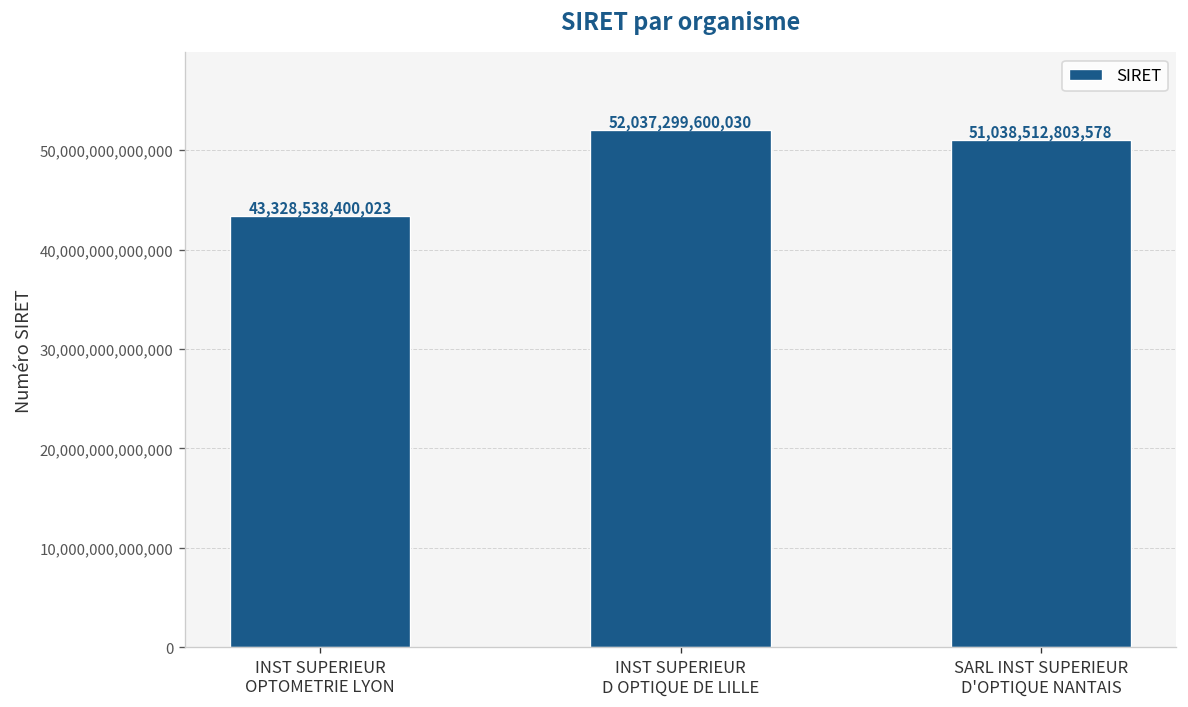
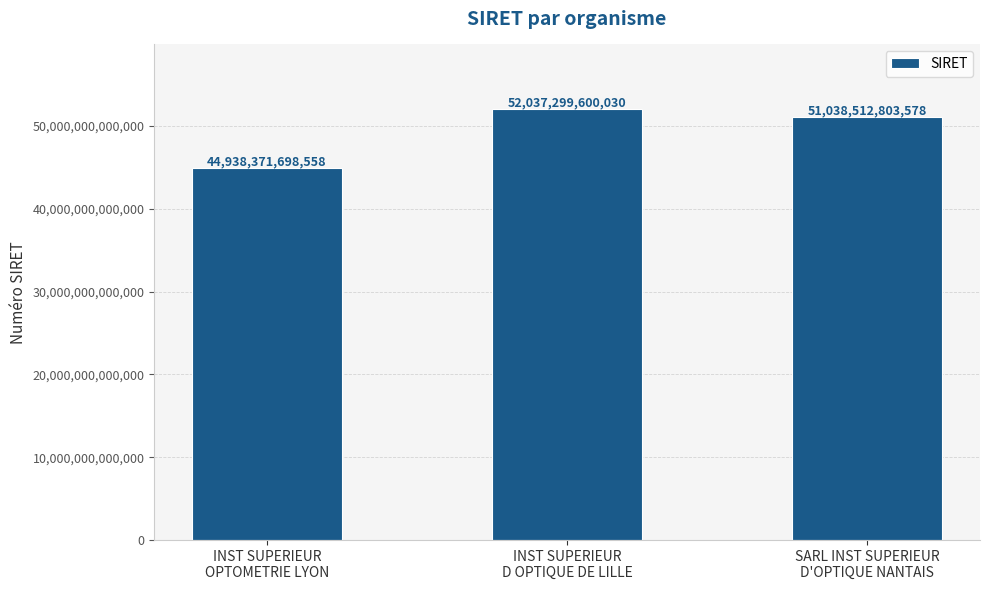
  {
-   "INST SUPERIEUR OPTOMETRIE LYON": "43,328,538,400,023",
+   "INST SUPERIEUR OPTOMETRIE LYON": "44,938,371,698,558",
    "INST SUPERIEUR D OPTIQUE DE LILLE": "52,037,299,600,030",
    "SARL INST SUPERIEUR D'OPTIQUE NANTAIS": "51,038,512,803,578"
  }
